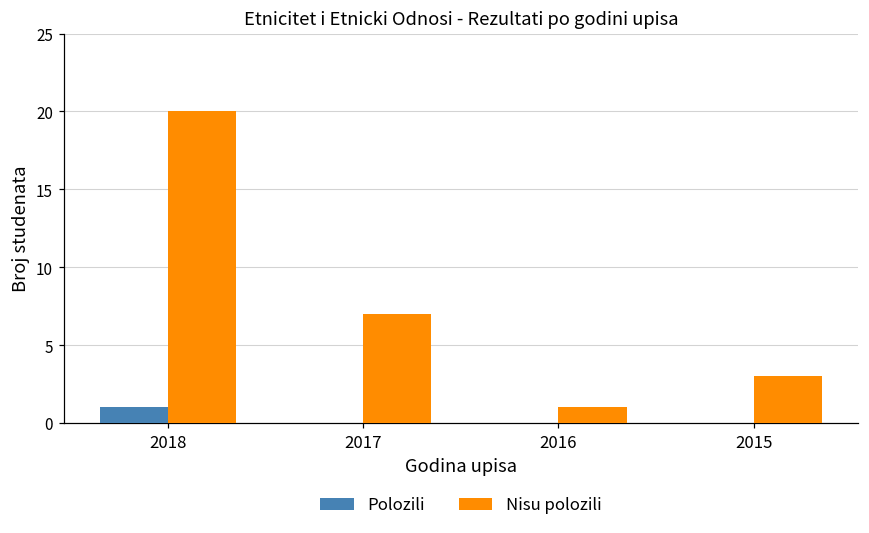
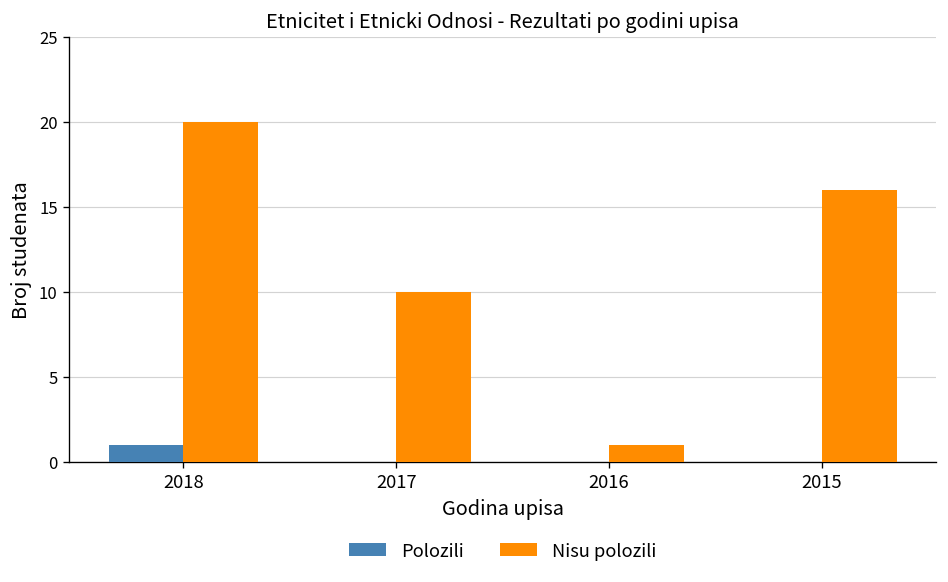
  {
    "Polozili": {
      "2018": 1,
      "2017": 0,
      "2016": 0,
      "2015": 0
    },
    "Nisu polozili": {
      "2018": 20,
-     "2017": 7,
+     "2017": 10,
      "2016": 1,
-     "2015": 3
+     "2015": 16
    }
  }
